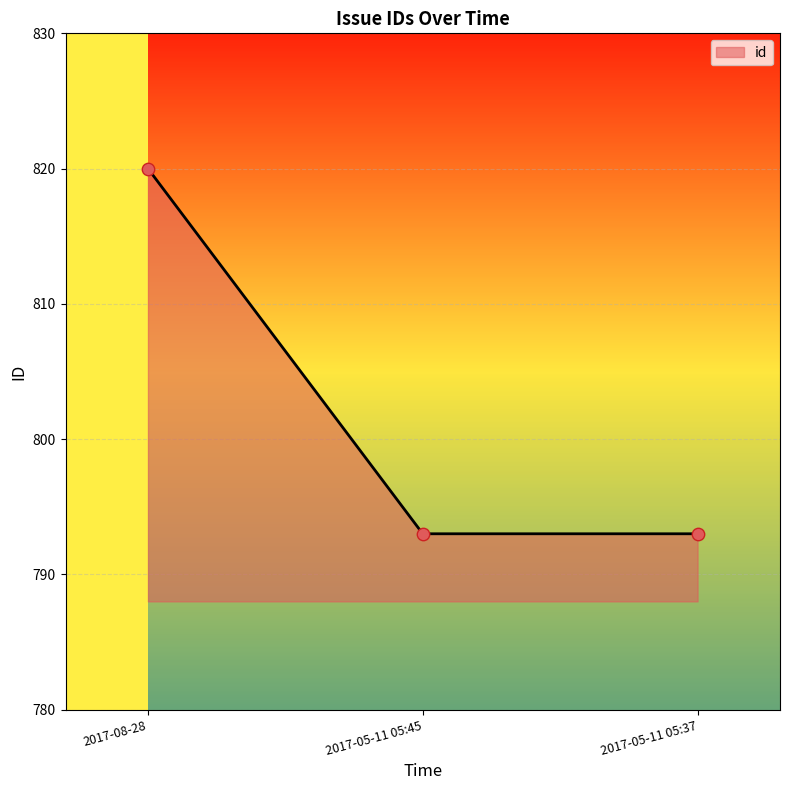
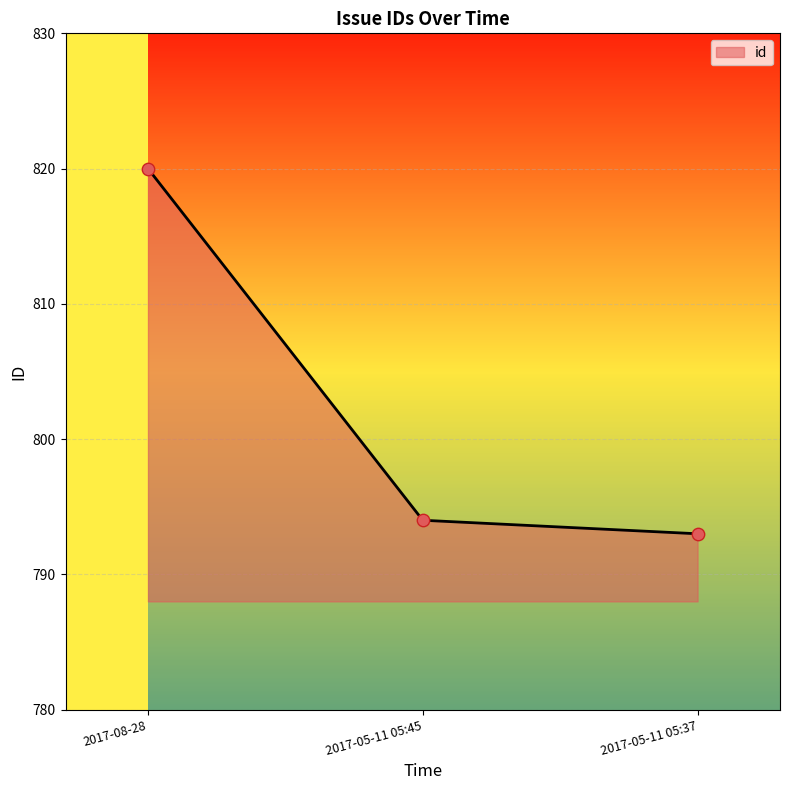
  {
    "2017-08-28": 820,
-   "2017-05-11 05:45": 793,
+   "2017-05-11 05:45": 794,
    "2017-05-11 05:37": 793
  }
